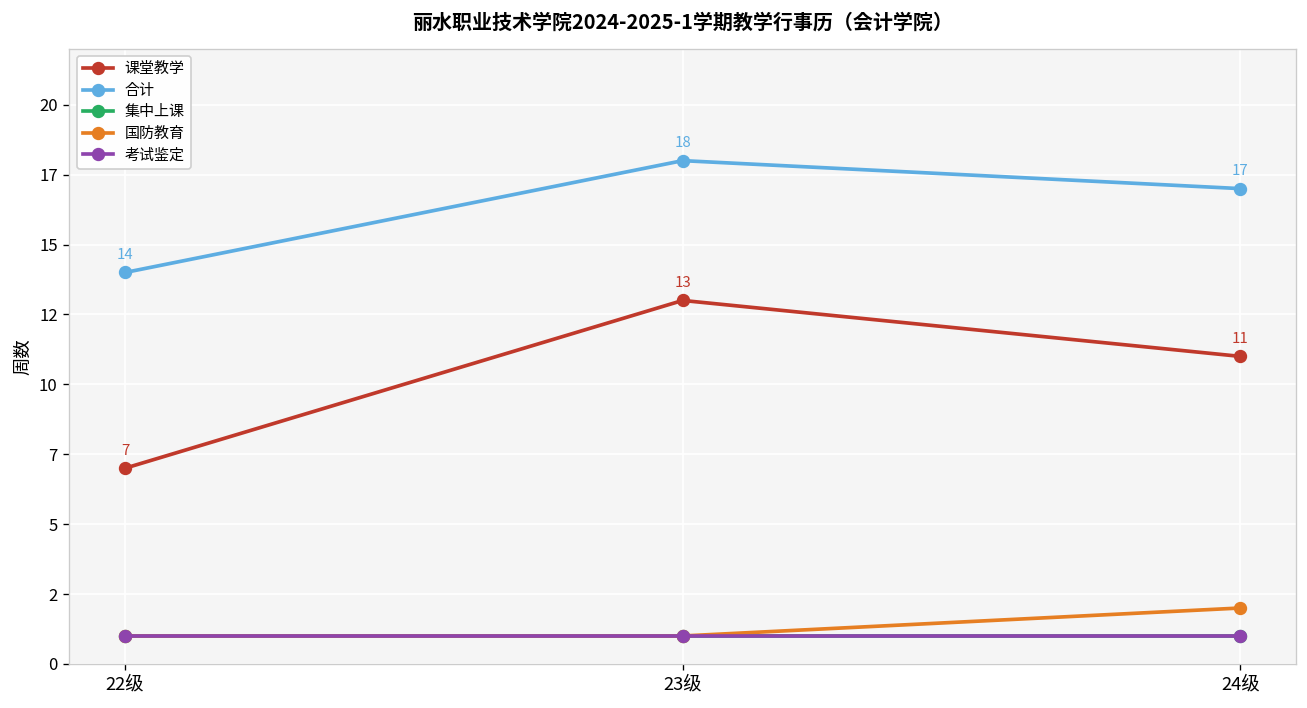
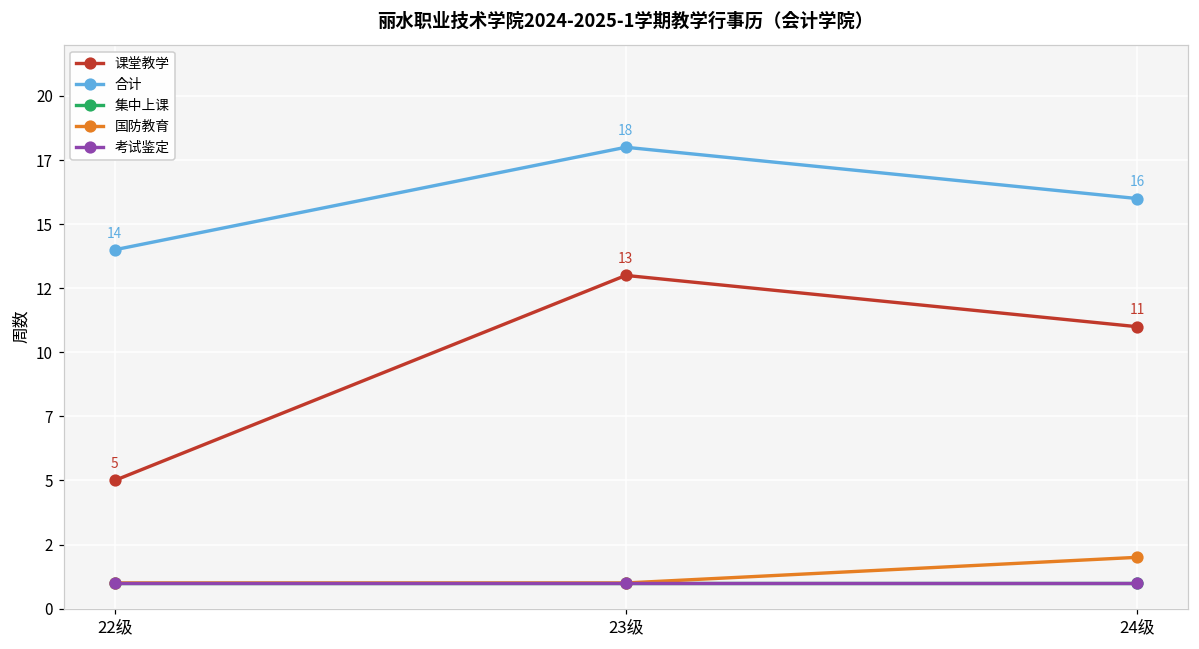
  {
    "课堂教学": {
-     "22级": 7,
+     "22级": 5,
      "23级": 13,
      "24级": 11
    },
    "合计": {
      "22级": 14,
      "23级": 18,
-     "24级": 17
+     "24级": 16
    }
  }
